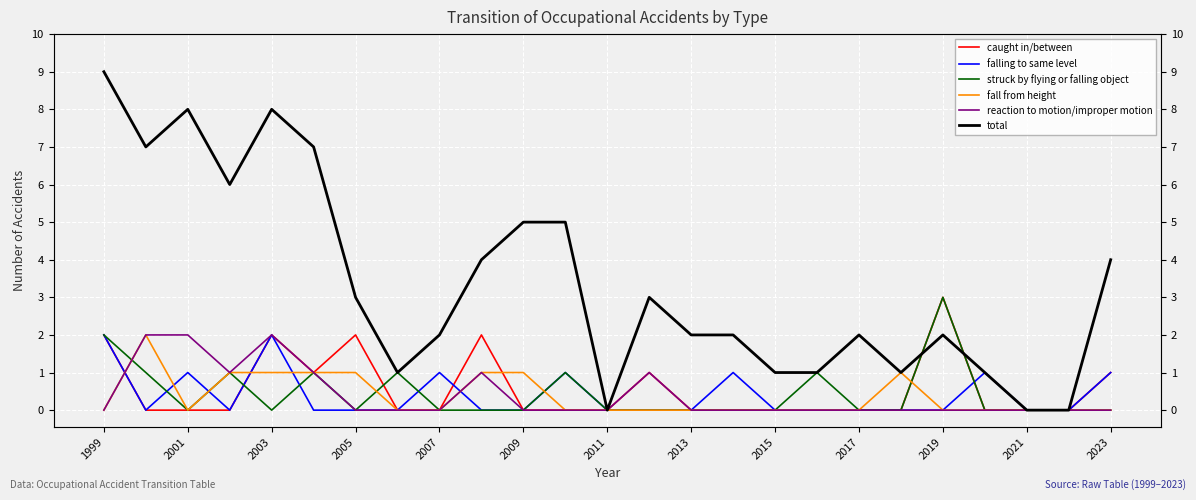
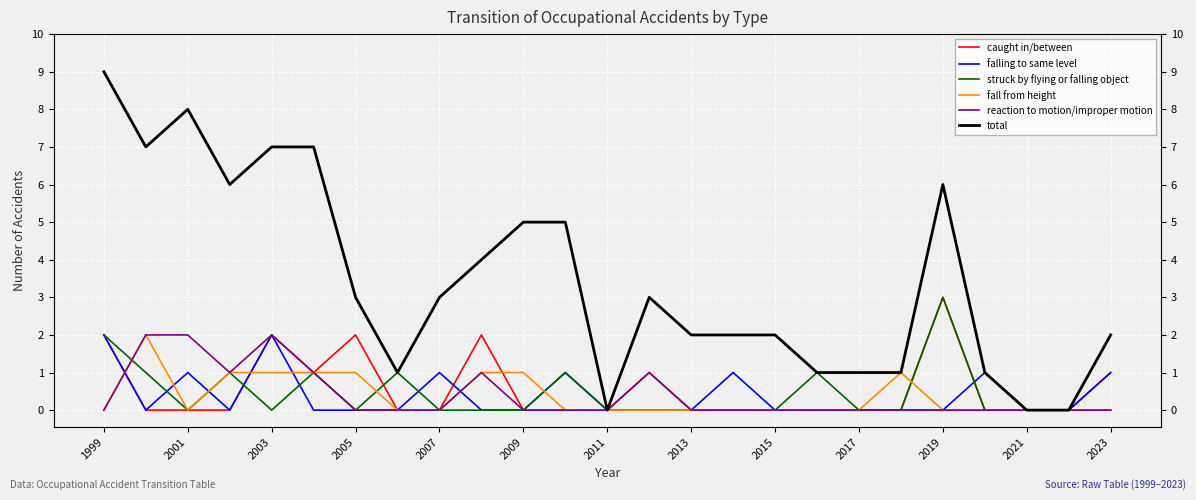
  {
    "caught in/between": {
      "2005": 2
    },
    "falling to same level": {
      "2001": 1,
      "2007": 1
    },
    "struck by flying or falling object": {
      "2003": 0
    },
    "fall from height": {
      "2003": 1,
      "2005": 1,
      "2009": 1
    },
    "reaction to motion/improper motion": {
      "2001": 2
    },
    "total": {
      "1999": 9,
      "2001": 8,
-     "2003": 8,
+     "2003": 7,
      "2005": 3,
-     "2007": 2,
+     "2007": 3,
      "2009": 5,
      "2013": 2,
-     "2015": 1,
-     "2017": 2,
-     "2019": 2,
-     "2023": 4
+     "2015": 2,
+     "2017": 1,
+     "2019": 6,
+     "2023": 2
    }
  }
